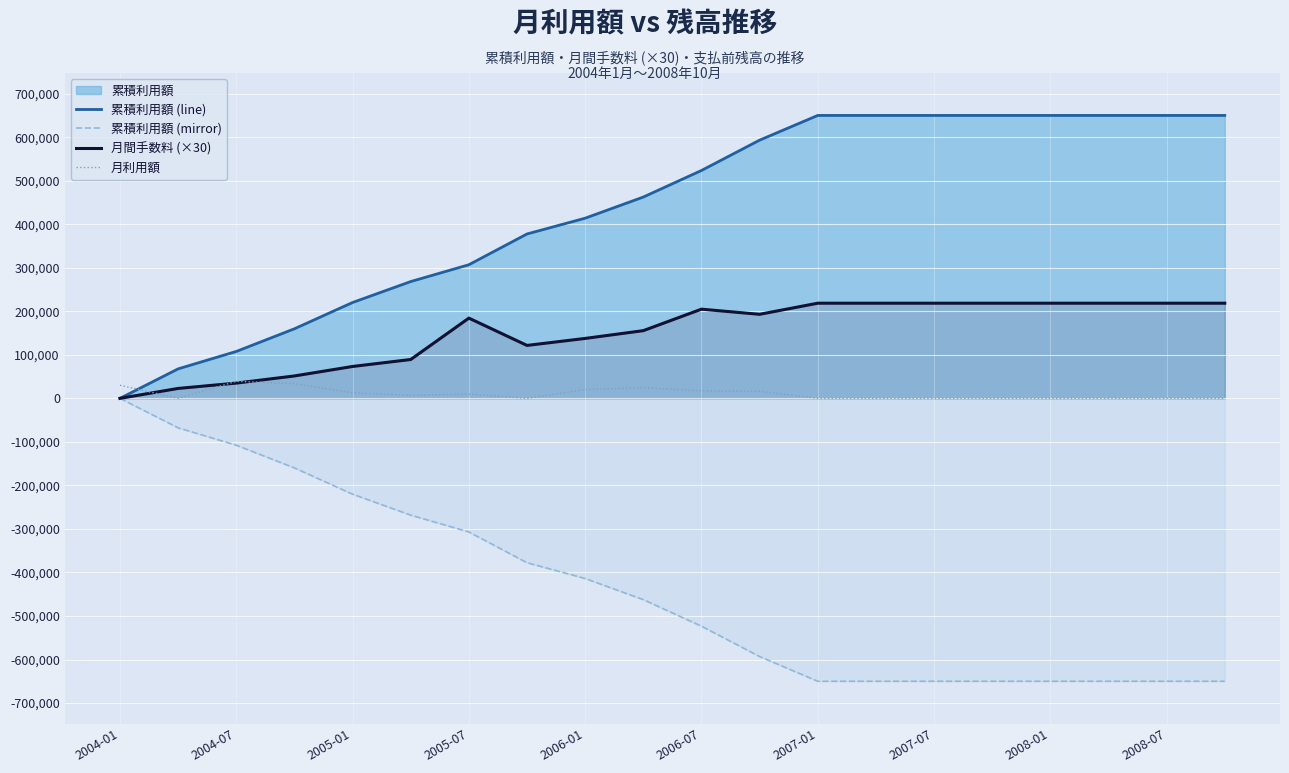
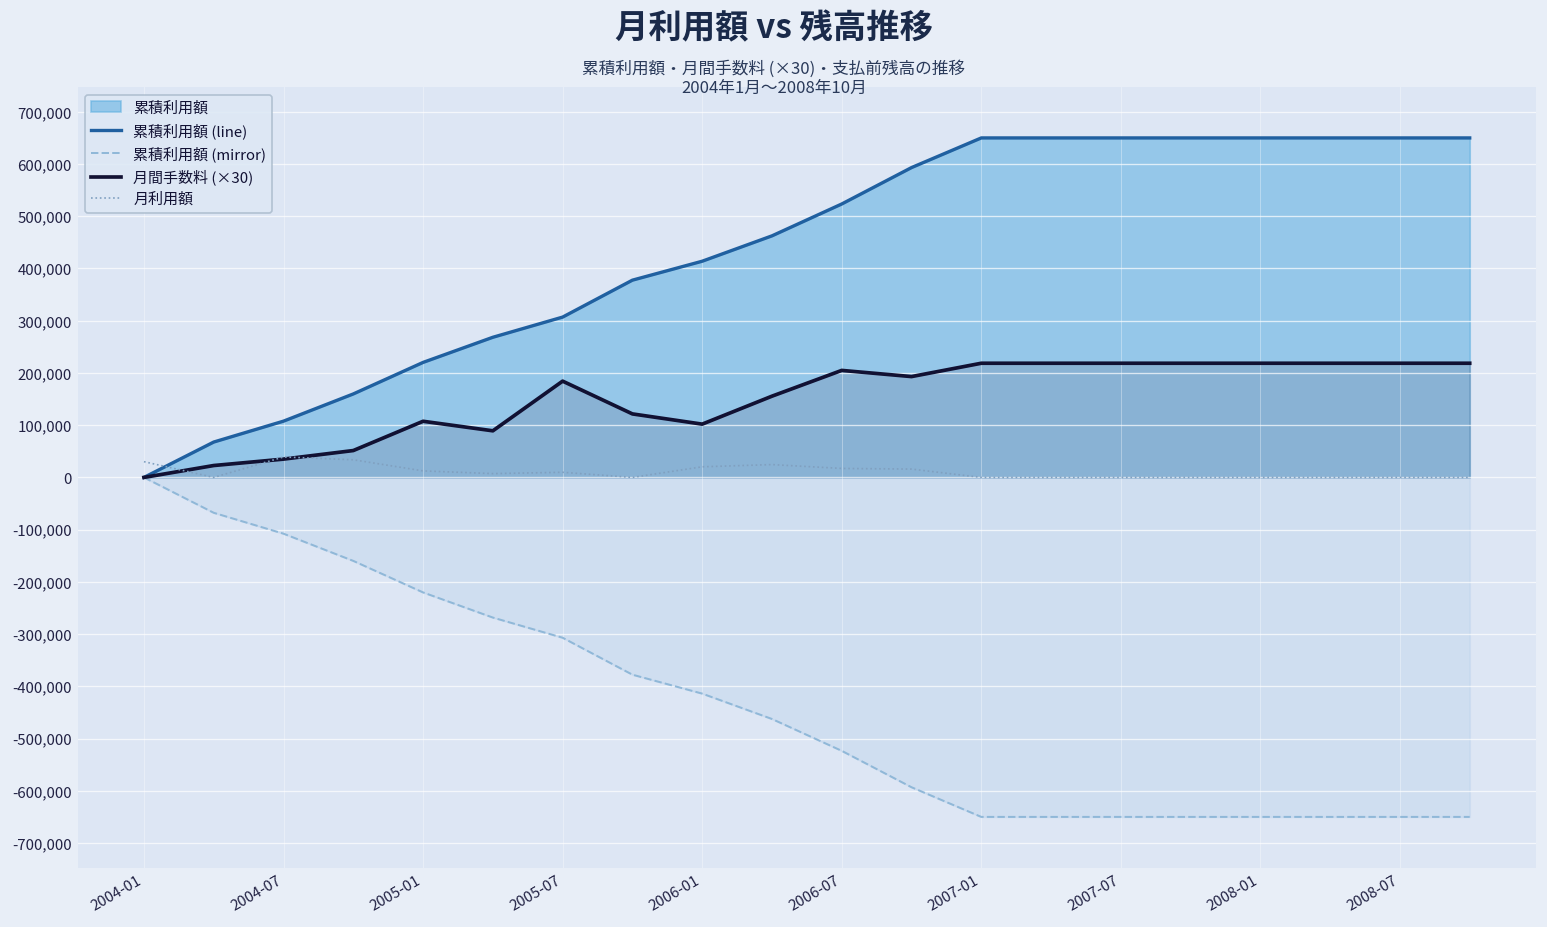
  {
    "月間手数料 (×30)": {
-     "2005-01": "70,000",
+     "2005-01": "110,000",
      "2005-07": "180,000",
-     "2006-01": "140,000",
+     "2006-01": "100,000",
      "2006-07": "200,000",
      "2007-01": "220,000",
      "2007-07": "220,000",
      "2008-01": "220,000",
      "2008-07": "220,000"
    }
  }
